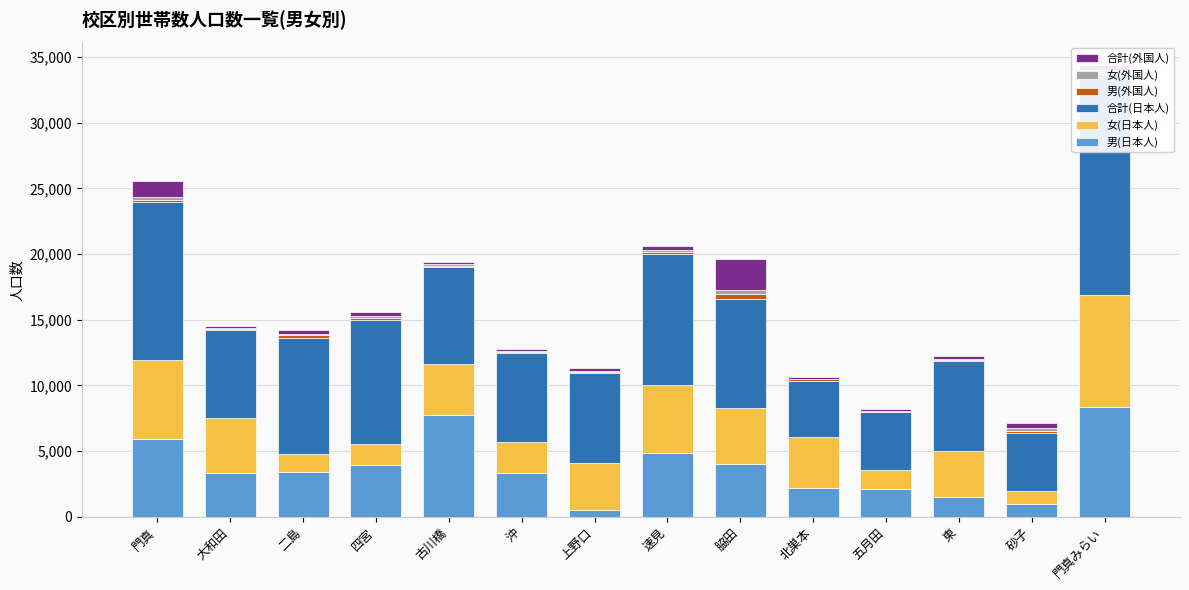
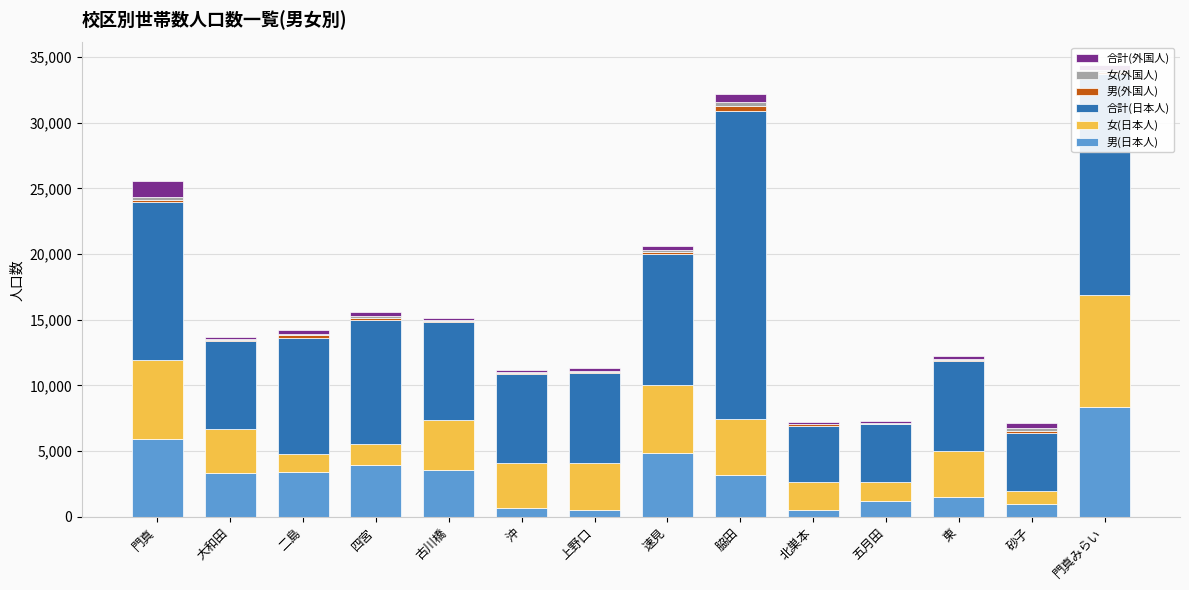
  {
    "男(日本人)": {
      "門真": "5,900",
      "大和田": "3,300",
      "二島": "3,500",
      "四宮": "4,000",
-     "古川橋": "7,800",
-     "沖": "3,300",
+     "古川橋": "3,600",
+     "沖": "700",
      "上野口": "500",
      "速見": "4,900",
-     "脇田": "4,000",
-     "北巣本": "2,200",
-     "五月田": "2,100",
+     "脇田": "3,200",
+     "北巣本": "500",
+     "五月田": "1,200",
      "東": "1,500",
      "砂子": "1,000",
      "門真みらい": "8,300"
    },
    "女(日本人)": {
      "門真": "6,100",
-     "大和田": "4,200",
+     "大和田": "3,400",
      "二島": "1,300",
      "四宮": "1,600",
      "古川橋": "3,800",
-     "沖": "2,400",
+     "沖": "3,400",
      "上野口": "3,500",
      "速見": "5,100",
      "脇田": "4,300",
-     "北巣本": "3,900",
+     "北巣本": "2,100",
      "五月田": "1,400",
      "東": "3,500",
      "砂子": "1,000",
      "門真みらい": "8,500"
    },
    "合計(日本人)": {
      "門真": "12,000",
      "大和田": "6,700",
      "二島": "8,900",
      "四宮": "9,400",
      "古川橋": "7,400",
      "沖": "6,800",
      "上野口": "6,900",
      "速見": "10,000",
-     "脇田": "8,300",
+     "脇田": "23,400",
      "北巣本": "4,300",
      "五月田": "4,400",
      "東": "6,800",
      "砂子": "4,400"
    },
    "男(外国人)": {
      "門真": "200",
      "二島": "200",
      "脇田": "400"
    },
    "女(外国人)": {
      "門真": "200",
      "脇田": "300",
      "砂子": "200"
    },
    "合計(外国人)": {
      "門真": "1,200",
      "二島": "300",
      "四宮": "300",
      "速見": "300",
-     "脇田": "2,400",
+     "脇田": "700",
      "東": "200",
      "砂子": "400"
    }
  }
